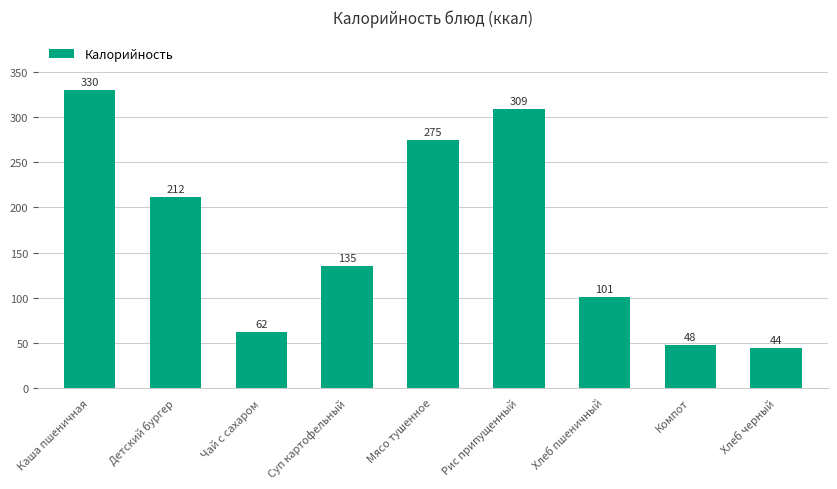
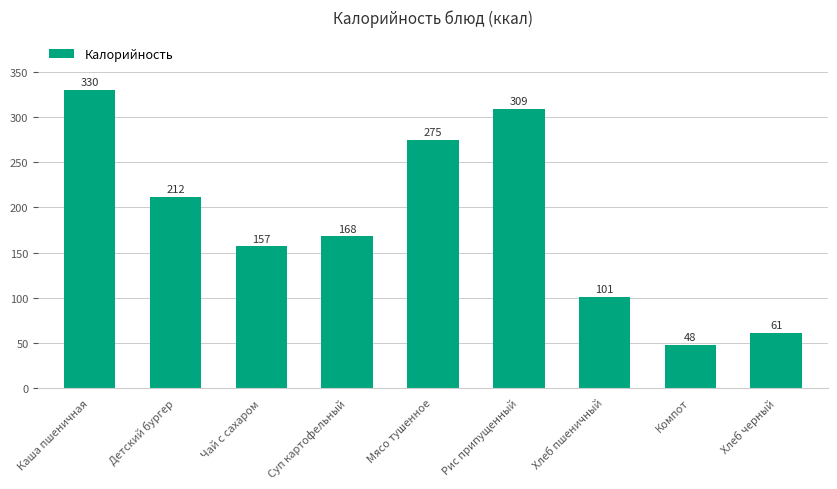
  {
    "Каша пшеничная": 330,
    "Детский бургер": 212,
-   "Чай с сахаром": 62,
-   "Суп картофельный": 135,
+   "Чай с сахаром": 157,
+   "Суп картофельный": 168,
    "Мясо тушенное": 275,
    "Рис припущенный": 309,
    "Хлеб пшеничный": 101,
    "Компот": 48,
-   "Хлеб черный": 44
+   "Хлеб черный": 61
  }
